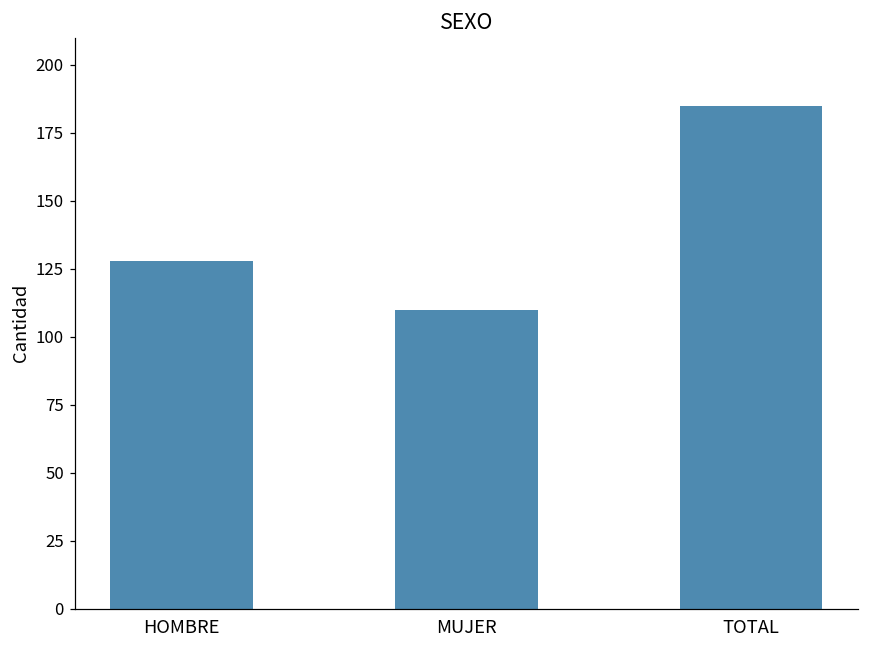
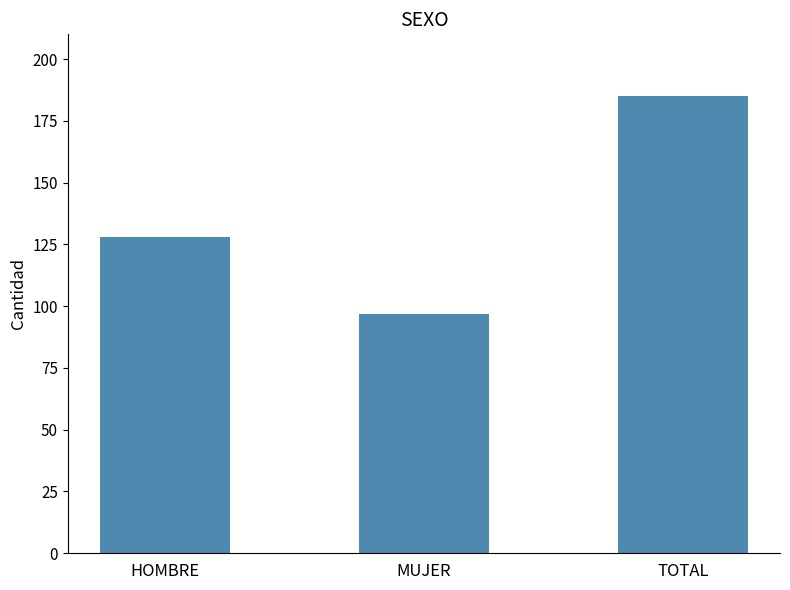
  {
    "HOMBRE": 128,
-   "MUJER": 110,
+   "MUJER": 97,
    "TOTAL": 185
  }
